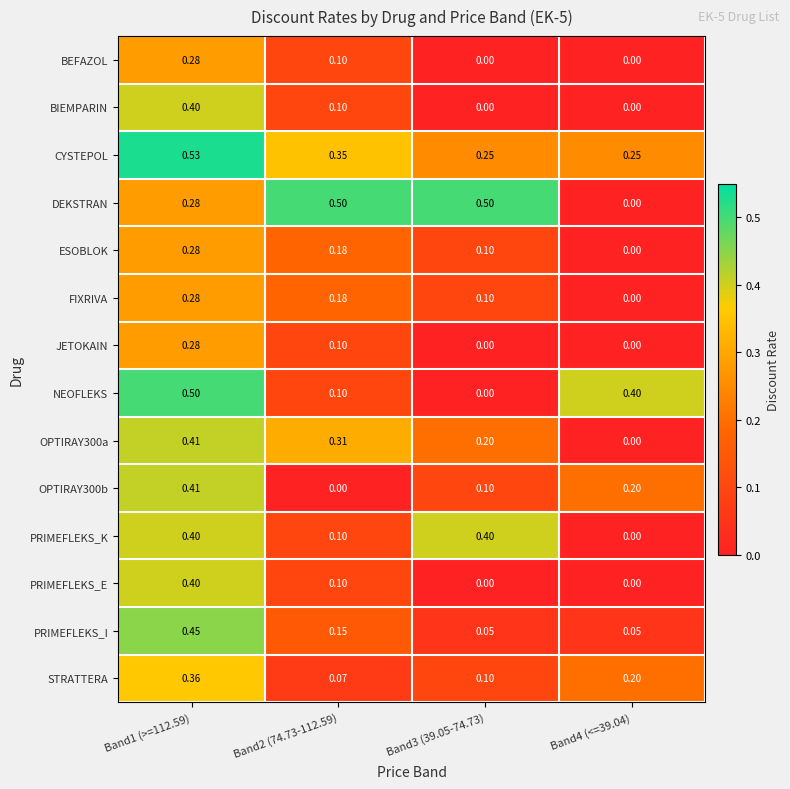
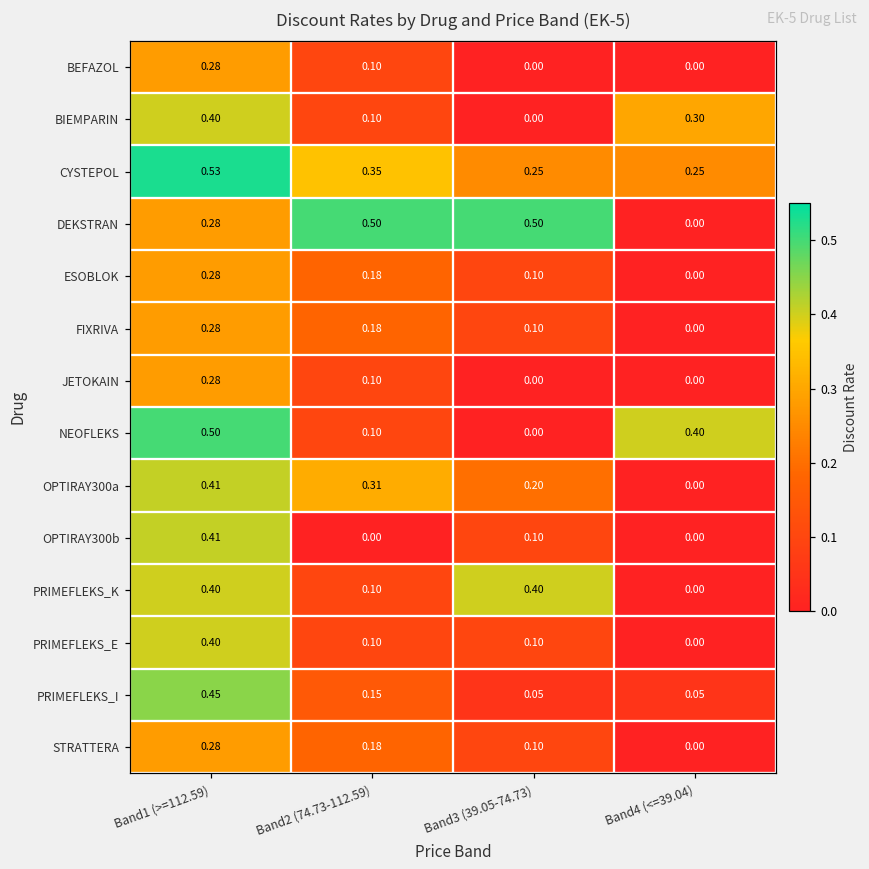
  {
    "BEFAZOL": {
      "Band1 (>=112.59)": 0.28,
      "Band2 (74.73-112.59)": 0.10,
      "Band3 (39.05-74.73)": 0.00,
      "Band4 (<=39.04)": 0.00
    },
    "BIEMPARIN": {
      "Band1 (>=112.59)": 0.40,
      "Band2 (74.73-112.59)": 0.10,
      "Band3 (39.05-74.73)": 0.00,
-     "Band4 (<=39.04)": 0.00
+     "Band4 (<=39.04)": 0.30
    },
    "CYSTEPOL": {
      "Band1 (>=112.59)": 0.53,
      "Band2 (74.73-112.59)": 0.35,
      "Band3 (39.05-74.73)": 0.25,
      "Band4 (<=39.04)": 0.25
    },
    "DEKSTRAN": {
      "Band1 (>=112.59)": 0.28,
      "Band2 (74.73-112.59)": 0.50,
      "Band3 (39.05-74.73)": 0.50,
      "Band4 (<=39.04)": 0.00
    },
    "ESOBLOK": {
      "Band1 (>=112.59)": 0.28,
      "Band2 (74.73-112.59)": 0.18,
      "Band3 (39.05-74.73)": 0.10,
      "Band4 (<=39.04)": 0.00
    },
    "FIXRIVA": {
      "Band1 (>=112.59)": 0.28,
      "Band2 (74.73-112.59)": 0.18,
      "Band3 (39.05-74.73)": 0.10,
      "Band4 (<=39.04)": 0.00
    },
    "JETOKAIN": {
      "Band1 (>=112.59)": 0.28,
      "Band2 (74.73-112.59)": 0.10,
      "Band3 (39.05-74.73)": 0.00,
      "Band4 (<=39.04)": 0.00
    },
    "NEOFLEKS": {
      "Band1 (>=112.59)": 0.50,
      "Band2 (74.73-112.59)": 0.10,
      "Band3 (39.05-74.73)": 0.00,
      "Band4 (<=39.04)": 0.40
    },
    "OPTIRAY300a": {
      "Band1 (>=112.59)": 0.41,
      "Band2 (74.73-112.59)": 0.31,
      "Band3 (39.05-74.73)": 0.20,
      "Band4 (<=39.04)": 0.00
    },
    "OPTIRAY300b": {
      "Band1 (>=112.59)": 0.41,
      "Band2 (74.73-112.59)": 0.00,
      "Band3 (39.05-74.73)": 0.10,
-     "Band4 (<=39.04)": 0.20
+     "Band4 (<=39.04)": 0.00
    },
    "PRIMEFLEKS_K": {
      "Band1 (>=112.59)": 0.40,
      "Band2 (74.73-112.59)": 0.10,
      "Band3 (39.05-74.73)": 0.40,
      "Band4 (<=39.04)": 0.00
    },
    "PRIMEFLEKS_E": {
      "Band1 (>=112.59)": 0.40,
      "Band2 (74.73-112.59)": 0.10,
-     "Band3 (39.05-74.73)": 0.00,
+     "Band3 (39.05-74.73)": 0.10,
      "Band4 (<=39.04)": 0.00
    },
    "PRIMEFLEKS_I": {
      "Band1 (>=112.59)": 0.45,
      "Band2 (74.73-112.59)": 0.15,
      "Band3 (39.05-74.73)": 0.05,
      "Band4 (<=39.04)": 0.05
    },
    "STRATTERA": {
-     "Band1 (>=112.59)": 0.36,
-     "Band2 (74.73-112.59)": 0.07,
+     "Band1 (>=112.59)": 0.28,
+     "Band2 (74.73-112.59)": 0.18,
      "Band3 (39.05-74.73)": 0.10,
-     "Band4 (<=39.04)": 0.20
+     "Band4 (<=39.04)": 0.00
    }
  }
